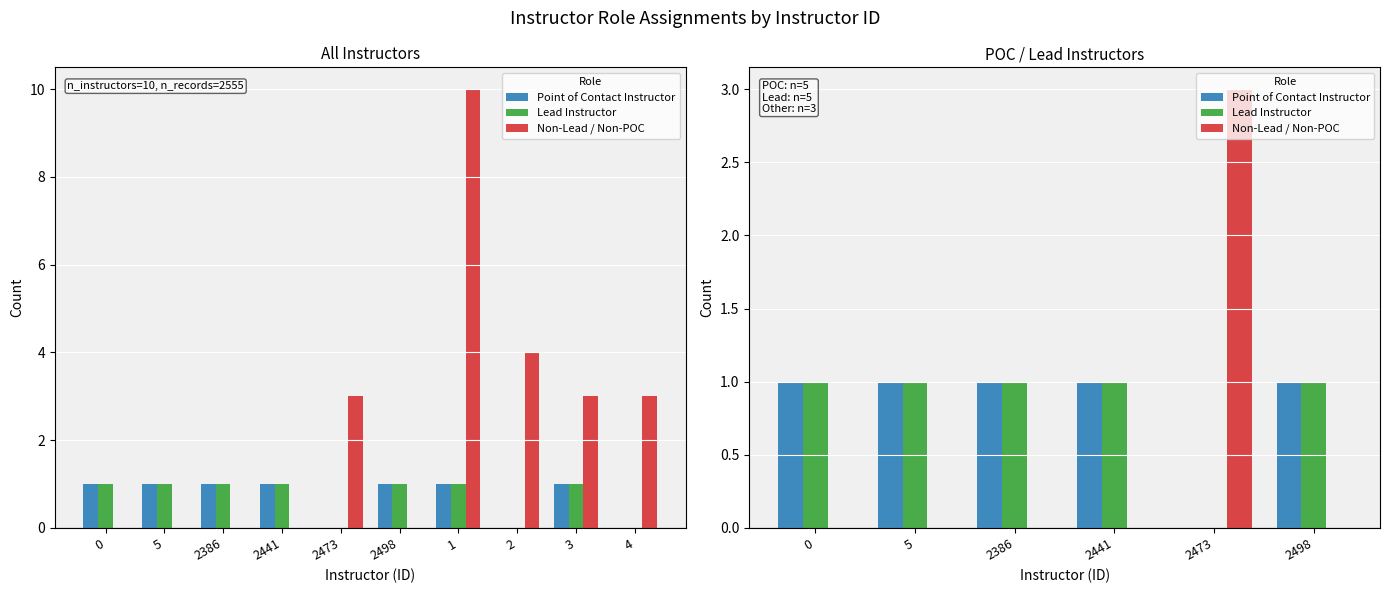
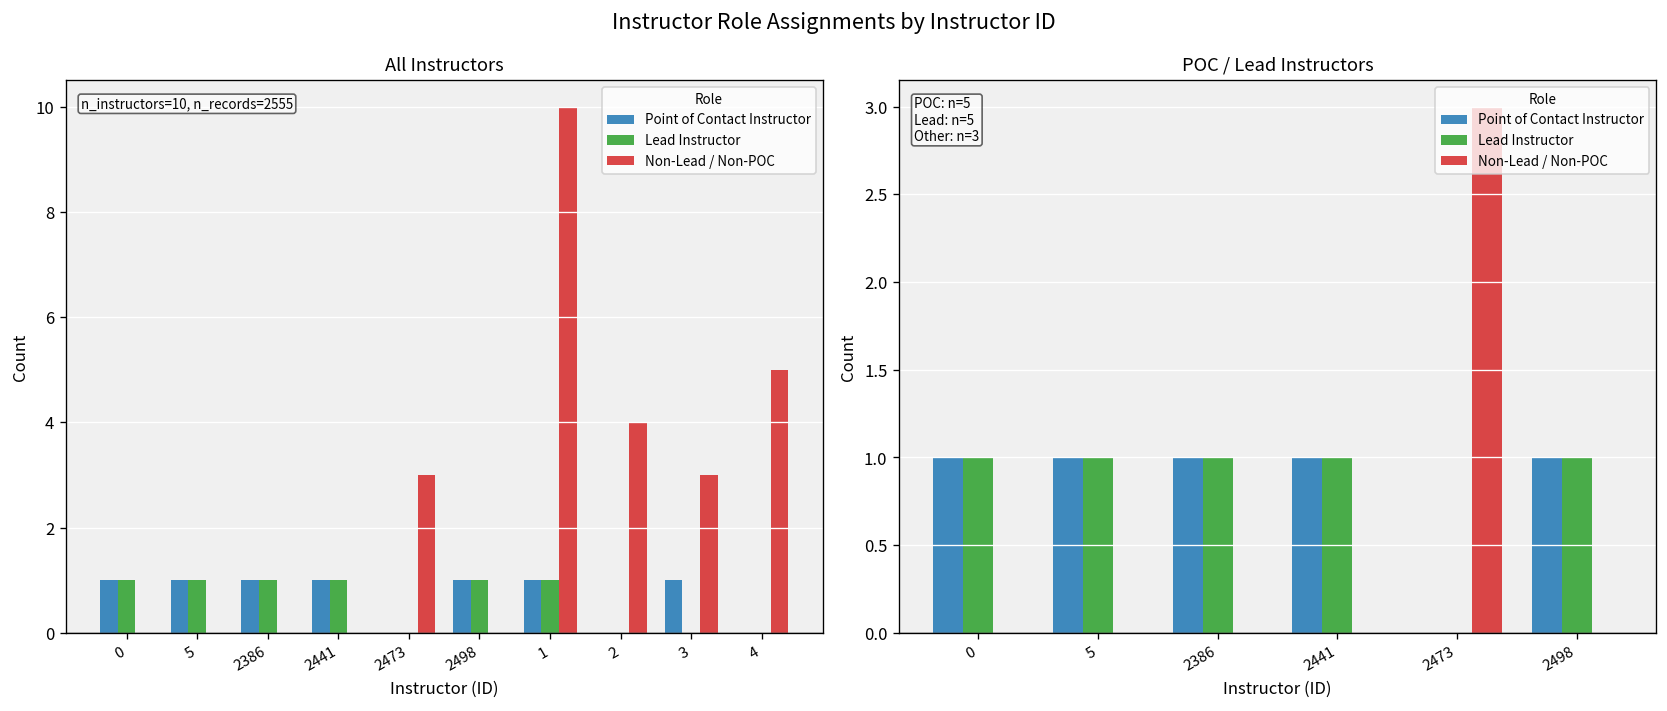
  {
    "All Instructors": {
      "Point of Contact Instructor": {
        "0": 1,
        "5": 1,
        "2386": 1,
        "2441": 1,
        "2473": 0,
        "2498": 1,
        "1": 1,
        "2": 0,
        "3": 1,
        "4": 0
      },
      "Lead Instructor": {
        "0": 1,
        "5": 1,
        "2386": 1,
        "2441": 1,
        "2473": 0,
        "2498": 1,
        "1": 1,
        "2": 0,
-       "3": 1,
+       "3": 0,
        "4": 0
      },
      "Non-Lead / Non-POC": {
        "0": 0,
        "5": 0,
        "2386": 0,
        "2441": 0,
        "2473": 3,
        "2498": 0,
        "1": 10,
        "2": 4,
        "3": 3,
-       "4": 3
+       "4": 5
      }
    },
    "POC / Lead Instructors": {
      "Point of Contact Instructor": {
        "0": 1.00,
        "5": 1.00,
        "2386": 1.00,
        "2441": 1.00,
        "2473": 0.00,
        "2498": 1.00
      },
      "Lead Instructor": {
        "0": 1.00,
        "5": 1.00,
        "2386": 1.00,
        "2441": 1.00,
        "2473": 0.00,
        "2498": 1.00
      },
      "Non-Lead / Non-POC": {
        "0": 0.00,
        "5": 0.00,
        "2386": 0.00,
        "2441": 0.00,
        "2498": 0.00
      }
    }
  }
